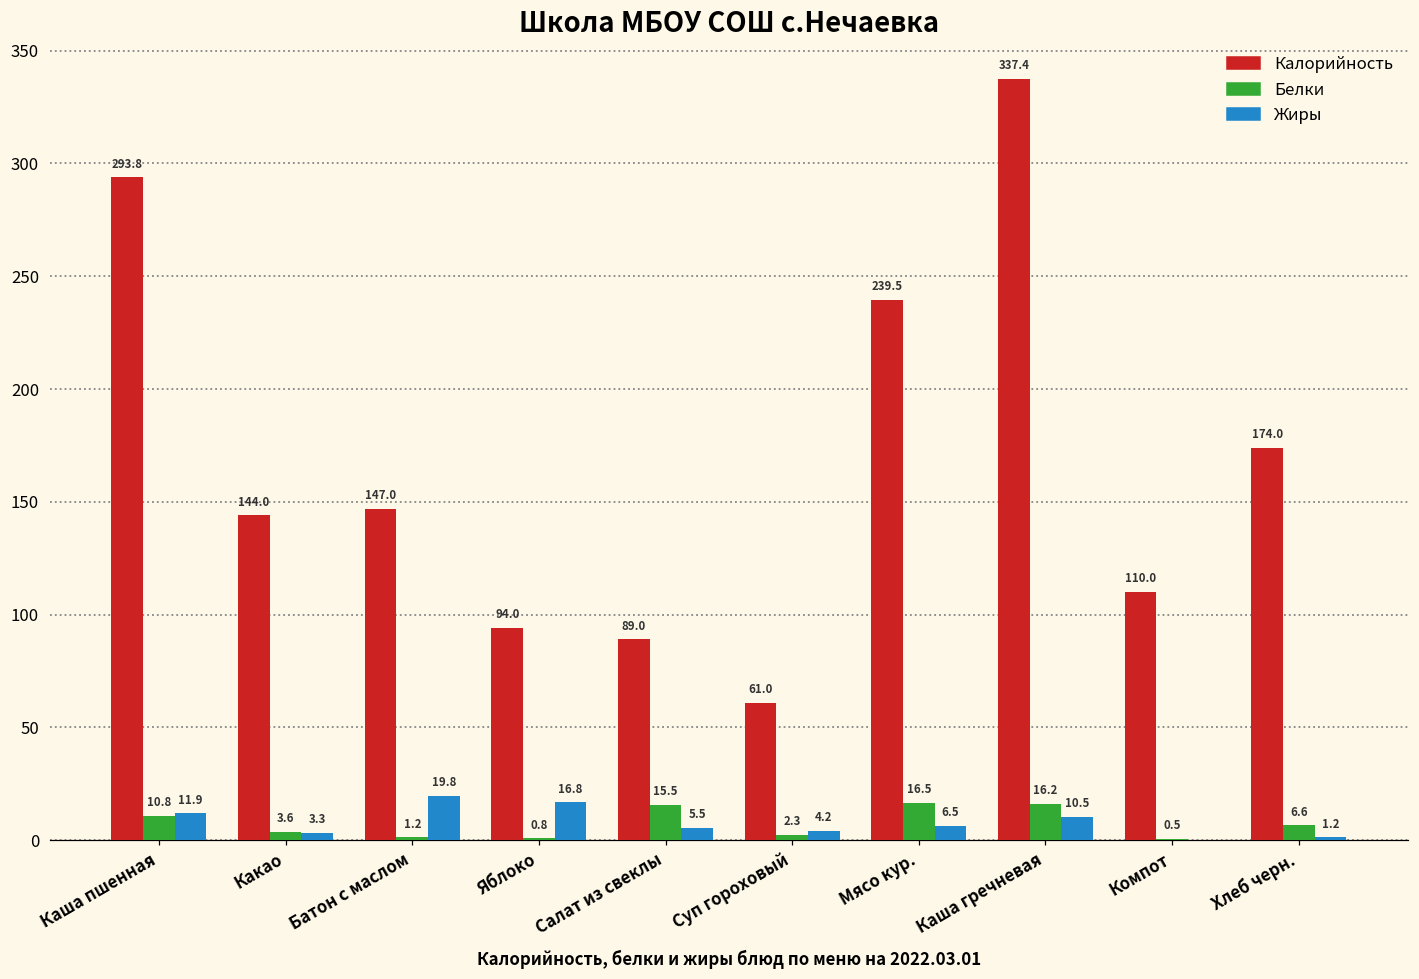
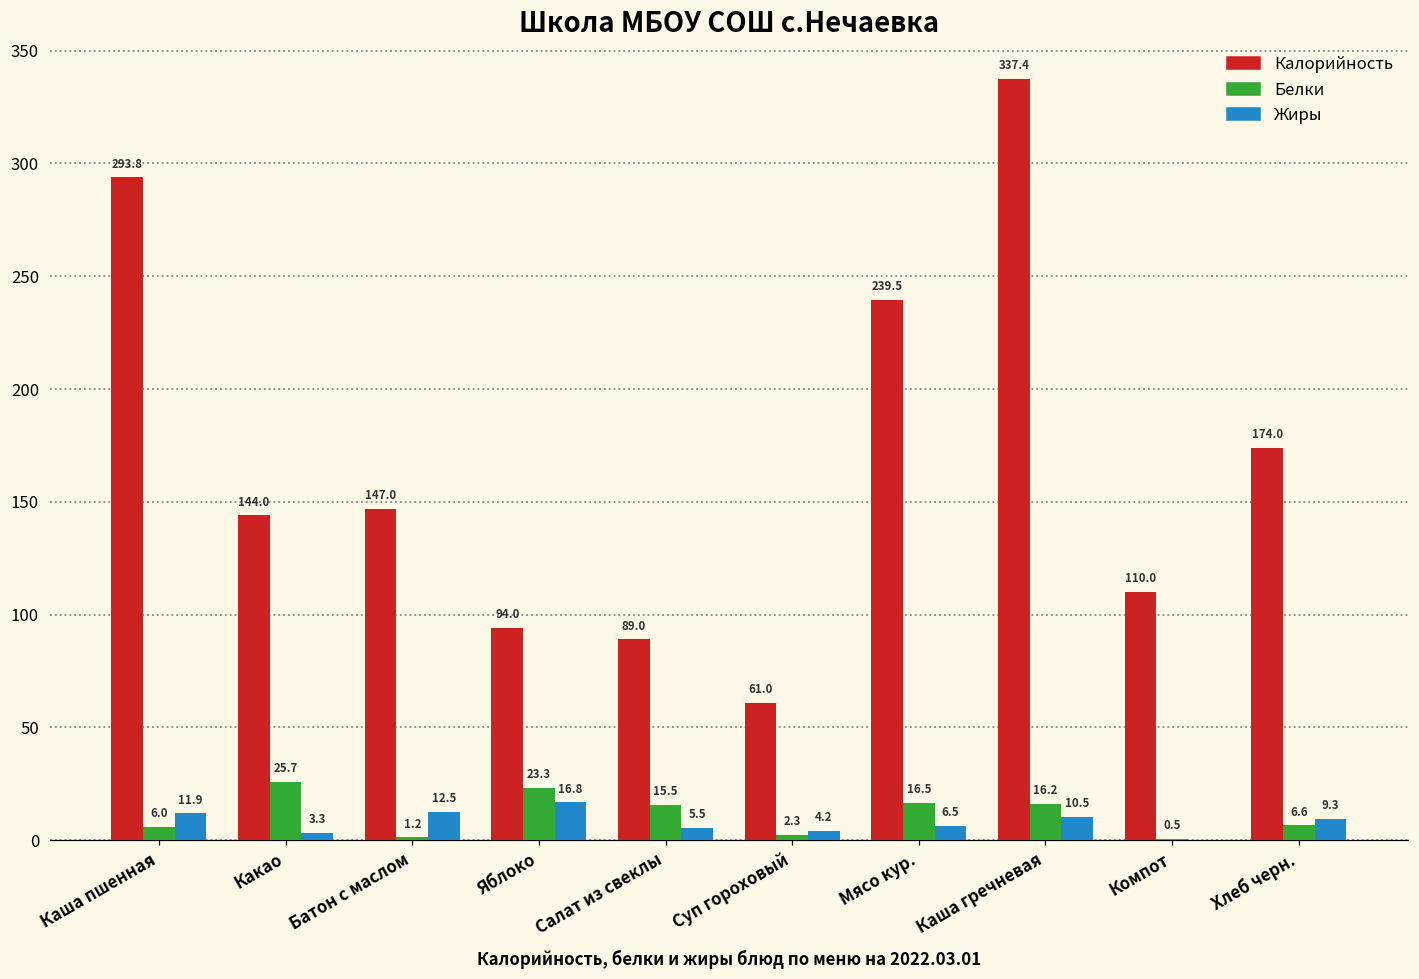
  {
    "Калорийность": {
      "Каша пшенная": 293.8,
      "Какао": 144.0,
      "Батон с маслом": 147.0,
      "Яблоко": 94.0,
      "Салат из свеклы": 89.0,
      "Суп гороховый": 61.0,
      "Мясо кур.": 239.5,
      "Каша гречневая": 337.4,
      "Компот": 110.0,
      "Хлеб черн.": 174.0
    },
    "Белки": {
-     "Каша пшенная": 10.8,
-     "Какао": 3.6,
+     "Каша пшенная": 6.0,
+     "Какао": 25.7,
      "Батон с маслом": 1.2,
-     "Яблоко": 0.8,
+     "Яблоко": 23.3,
      "Салат из свеклы": 15.5,
      "Суп гороховый": 2.3,
      "Мясо кур.": 16.5,
      "Каша гречневая": 16.2,
      "Компот": 0.5,
      "Хлеб черн.": 6.6
    },
    "Жиры": {
      "Каша пшенная": 11.9,
      "Какао": 3.3,
-     "Батон с маслом": 19.8,
+     "Батон с маслом": 12.5,
      "Яблоко": 16.8,
      "Салат из свеклы": 5.5,
      "Суп гороховый": 4.2,
      "Мясо кур.": 6.5,
      "Каша гречневая": 10.5,
-     "Хлеб черн.": 1.2
+     "Хлеб черн.": 9.3
    }
  }
